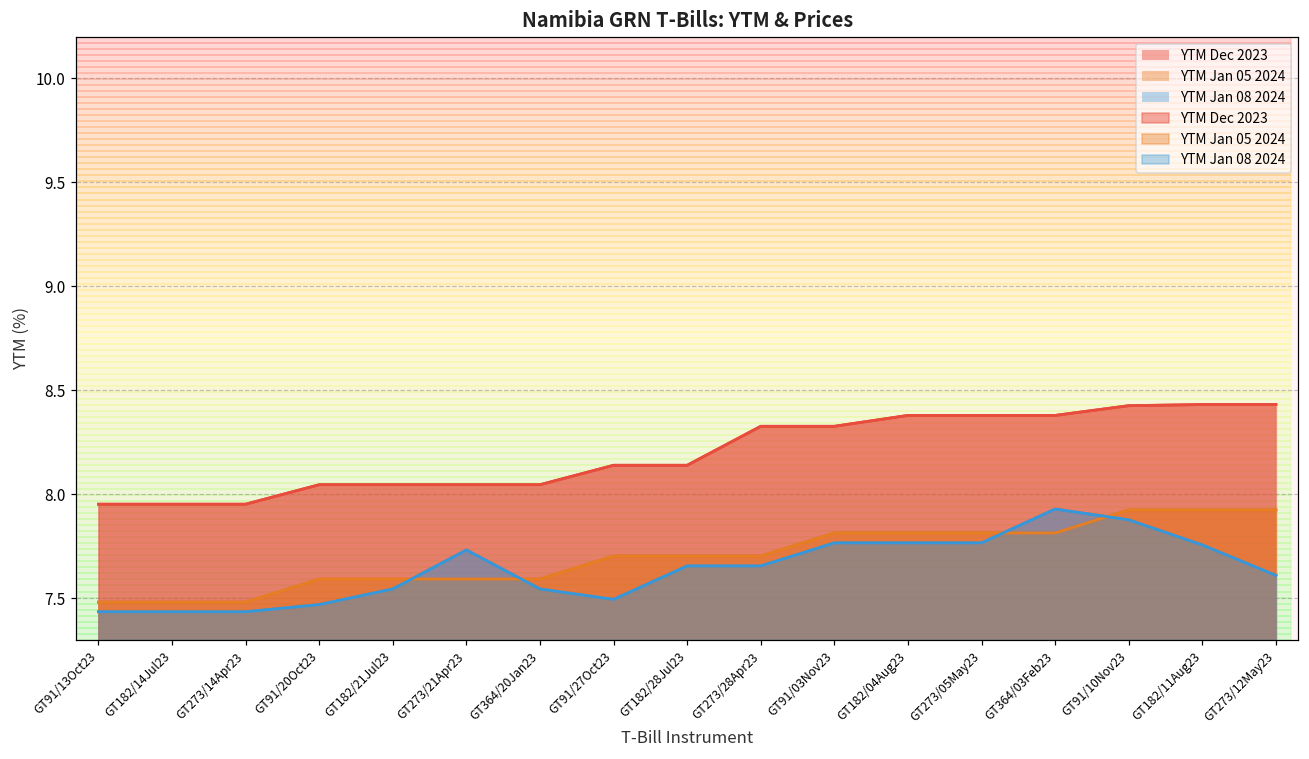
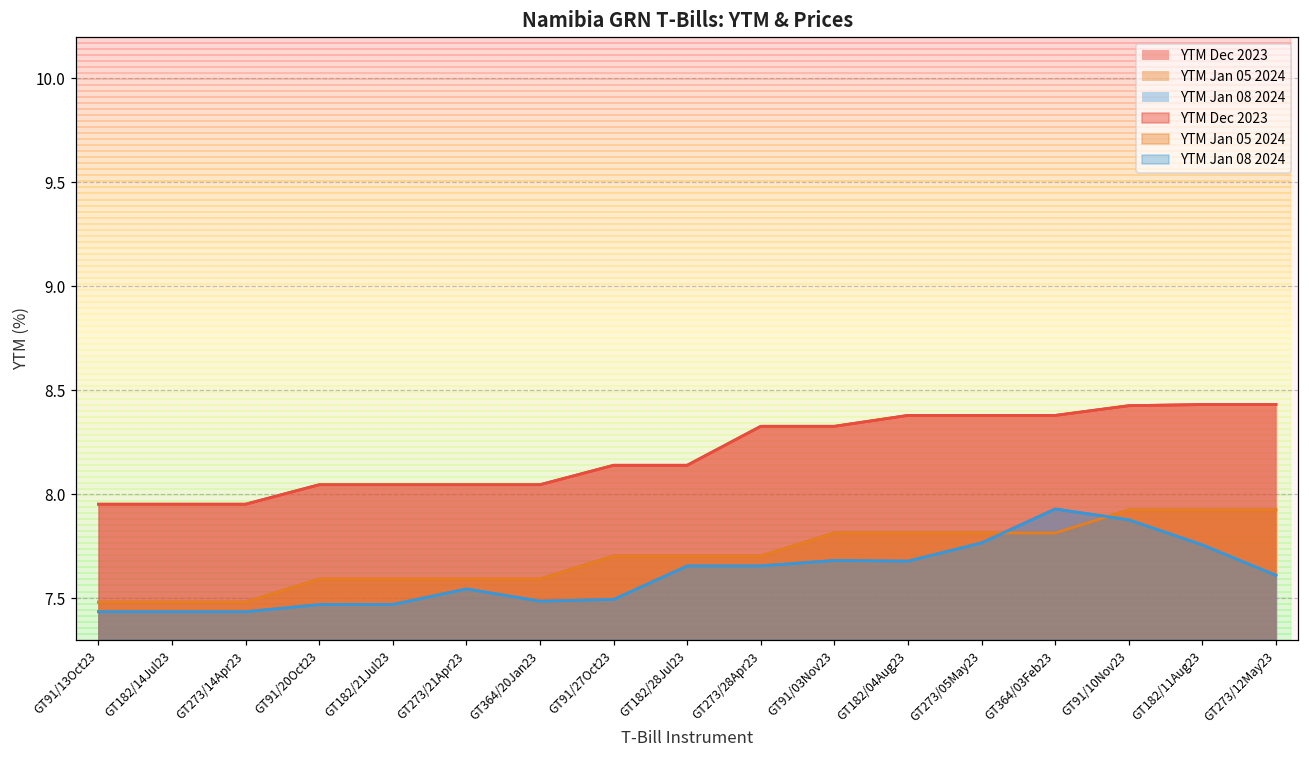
  {
    "YTM Jan 08 2024": {
      "GT91/13Oct23": 7.43,
      "GT182/14Jul23": 7.43,
      "GT273/14Apr23": 7.43,
      "GT91/20Oct23": 7.47,
-     "GT182/21Jul23": 7.54,
-     "GT273/21Apr23": 7.73,
-     "GT364/20Jan23": 7.54,
+     "GT182/21Jul23": 7.47,
+     "GT273/21Apr23": 7.54,
+     "GT364/20Jan23": 7.49,
      "GT91/27Oct23": 7.49,
      "GT182/28Jul23": 7.66,
      "GT273/28Apr23": 7.66,
-     "GT91/03Nov23": 7.77,
-     "GT182/04Aug23": 7.77,
+     "GT91/03Nov23": 7.68,
+     "GT182/04Aug23": 7.68,
      "GT273/05May23": 7.77,
      "GT364/03Feb23": 7.93,
      "GT91/10Nov23": 7.88,
      "GT182/11Aug23": 7.76,
      "GT273/12May23": 7.61
    }
  }
